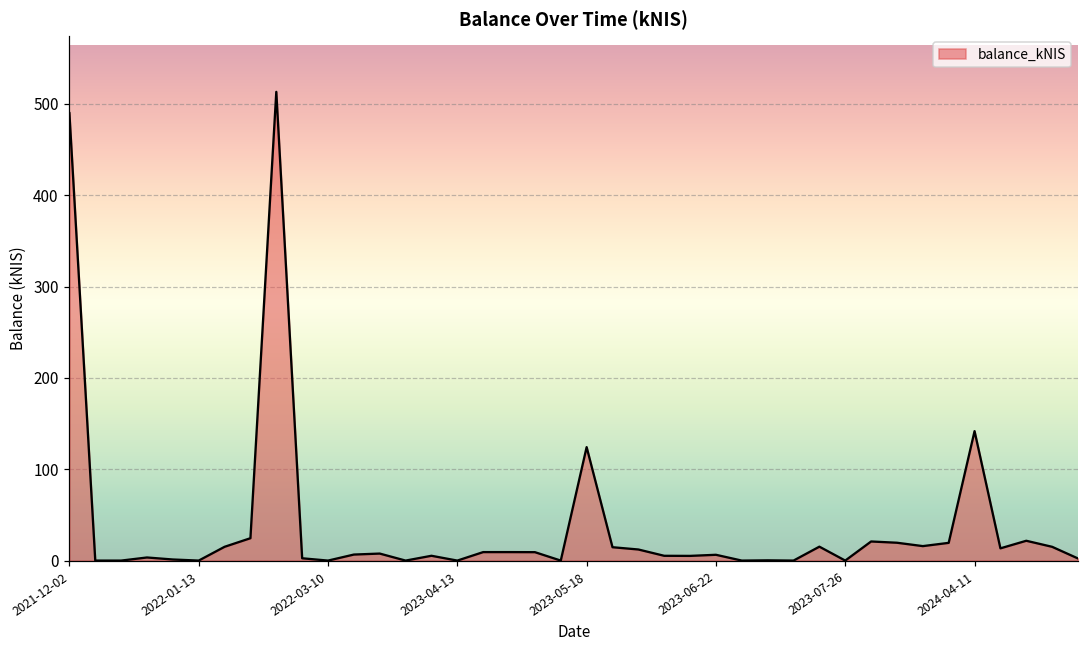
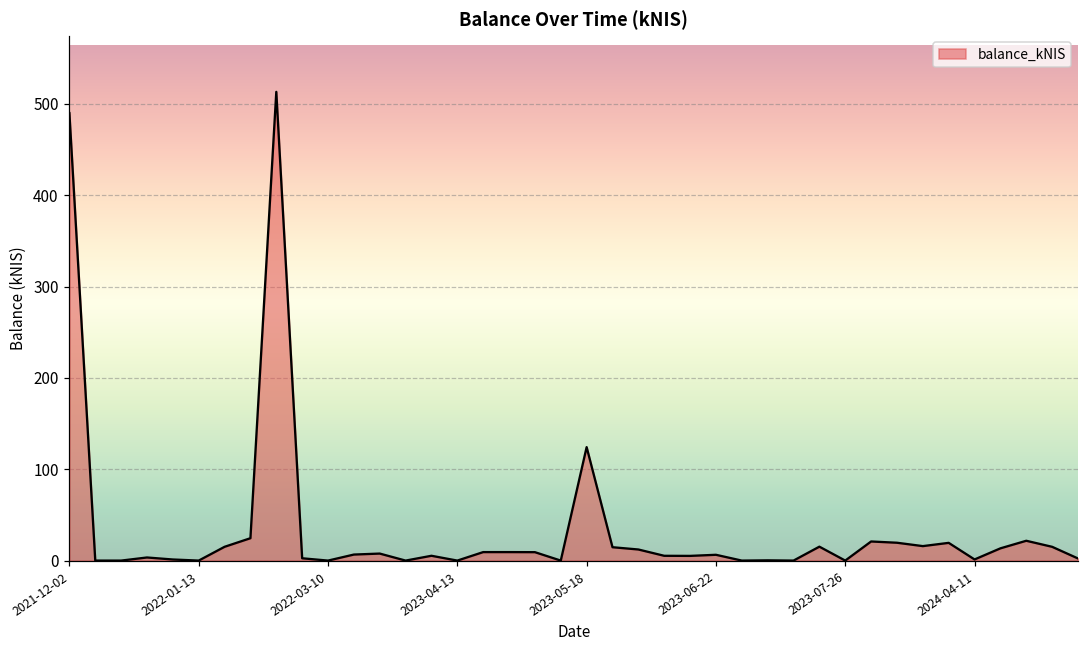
  {
    "2021-12-02": 490,
    "2022-01-13": 0,
    "2022-03-10": 0,
    "2023-04-13": 0,
    "2023-05-18": 120,
    "2023-06-22": 10,
    "2023-07-26": 0,
-   "2024-04-11": 140
+   "2024-04-11": 0
  }
